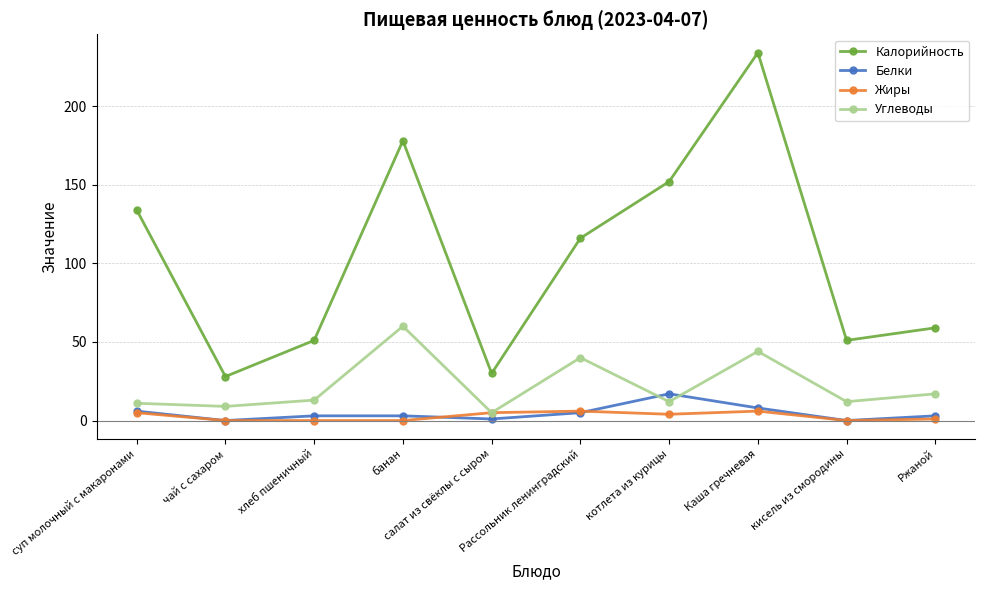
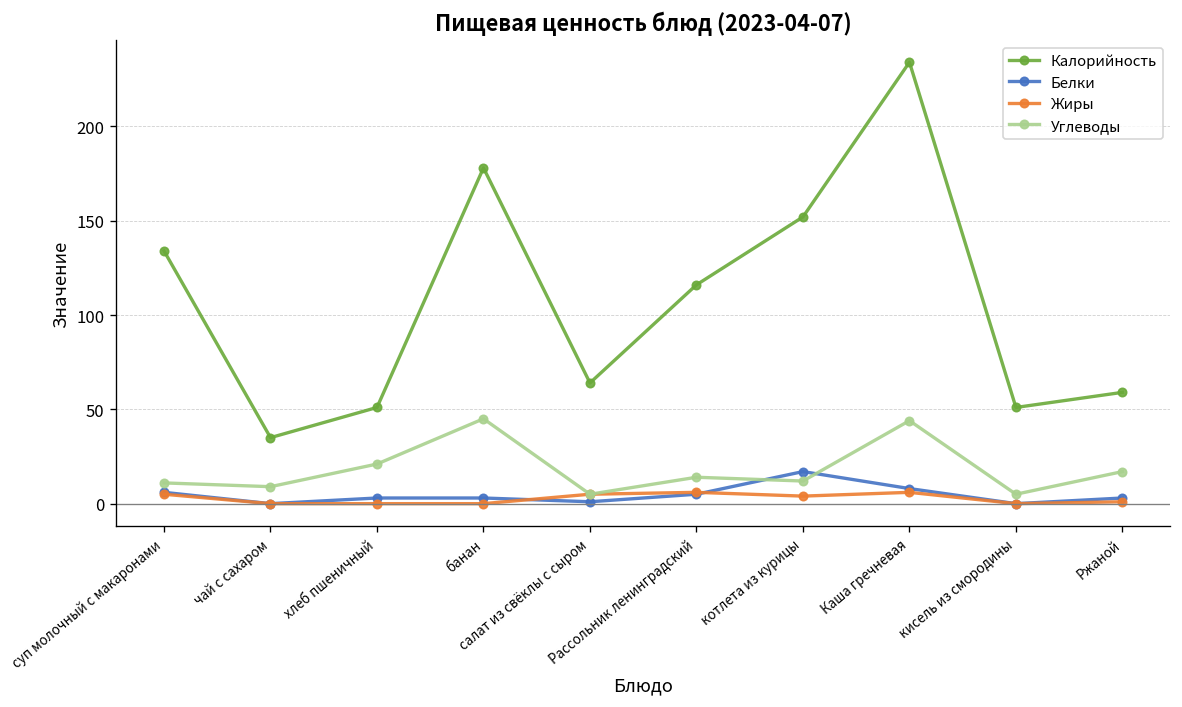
  {
    "Калорийность": {
      "суп молочный с макаронами": 134,
-     "чай с сахаром": 28,
+     "чай с сахаром": 35,
      "хлеб пшеничный": 51,
      "банан": 178,
-     "салат из свёклы с сыром": 30,
+     "салат из свёклы с сыром": 64,
      "Рассольник ленинградский": 116,
      "котлета из курицы": 152,
      "Каша гречневая": 234,
      "кисель из смородины": 51,
      "Ржаной": 59
    },
    "Белки": {
      "хлеб пшеничный": 3,
      "банан": 3,
      "салат из свёклы с сыром": 1,
      "котлета из курицы": 17,
      "Каша гречневая": 8,
      "Ржаной": 3
    },
    "Жиры": {
      "хлеб пшеничный": 0,
      "банан": 0,
      "котлета из курицы": 4,
      "Каша гречневая": 6,
      "Ржаной": 1
    },
    "Углеводы": {
      "суп молочный с макаронами": 11,
      "чай с сахаром": 9,
-     "хлеб пшеничный": 13,
-     "банан": 60,
-     "Рассольник ленинградский": 40,
+     "хлеб пшеничный": 21,
+     "банан": 45,
+     "Рассольник ленинградский": 14,
      "котлета из курицы": 12,
      "Каша гречневая": 44,
-     "кисель из смородины": 12,
+     "кисель из смородины": 5,
      "Ржаной": 17
    }
  }
